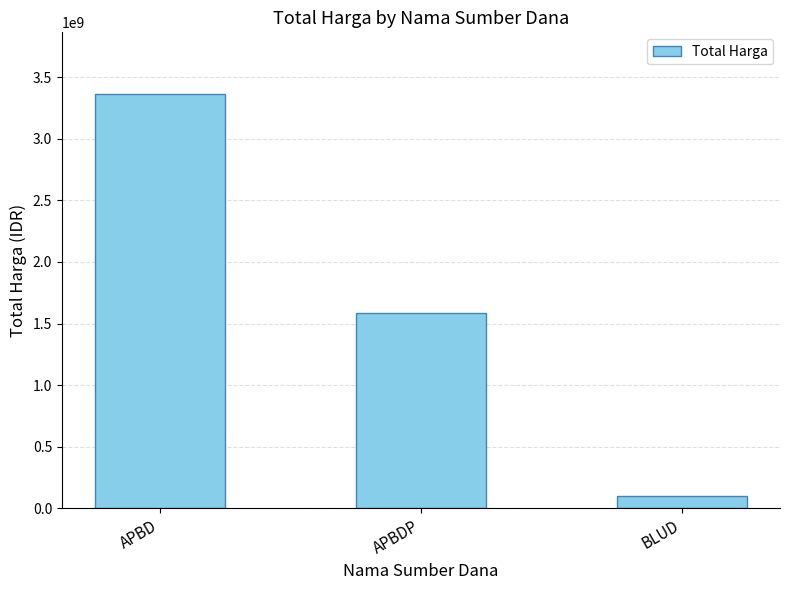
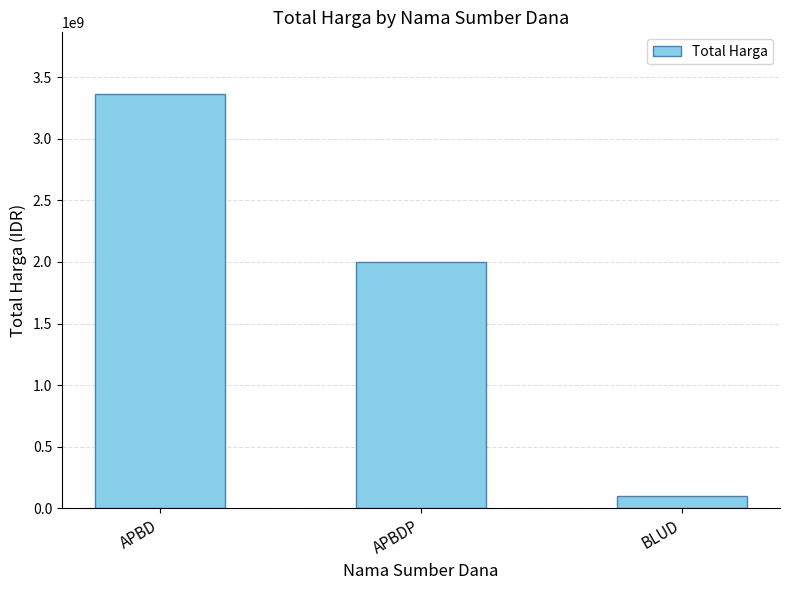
  {
    "APBD": 3360000000,
-   "APBDP": 1580000000,
+   "APBDP": 2000000000,
    "BLUD": 100000000
  }
